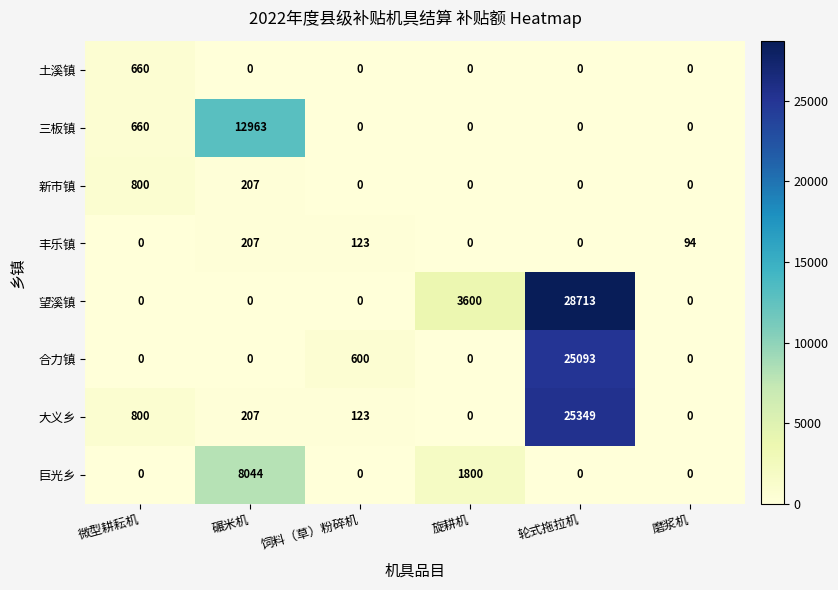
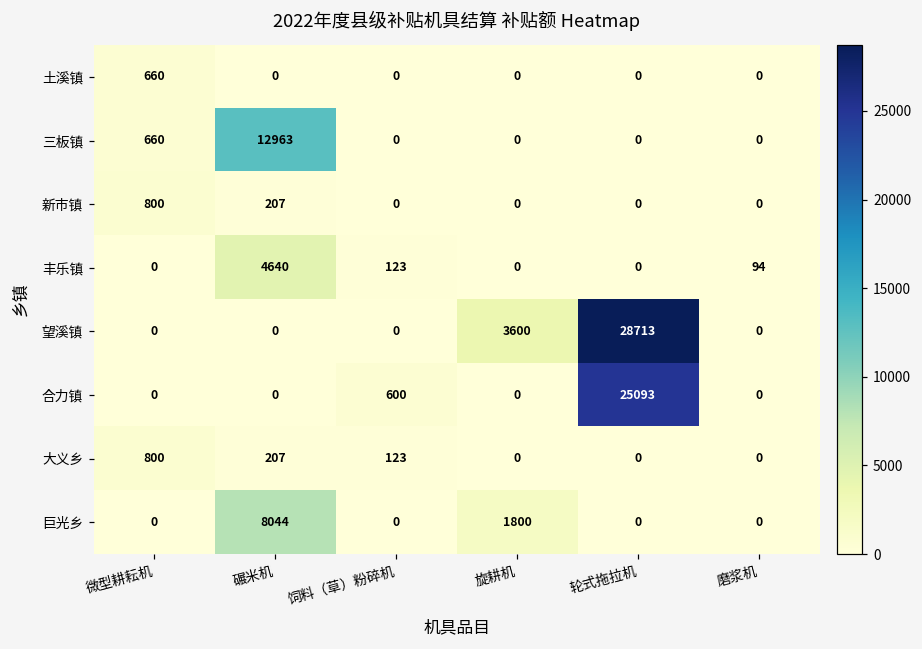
  {
    "土溪镇": {
      "微型耕耘机": 660,
      "碾米机": 0,
      "饲料（草）粉碎机": 0,
      "旋耕机": 0,
      "轮式拖拉机": 0,
      "磨浆机": 0
    },
    "三板镇": {
      "微型耕耘机": 660,
      "碾米机": 12963,
      "饲料（草）粉碎机": 0,
      "旋耕机": 0,
      "轮式拖拉机": 0,
      "磨浆机": 0
    },
    "新市镇": {
      "微型耕耘机": 800,
      "碾米机": 207,
      "饲料（草）粉碎机": 0,
      "旋耕机": 0,
      "轮式拖拉机": 0,
      "磨浆机": 0
    },
    "丰乐镇": {
      "微型耕耘机": 0,
-     "碾米机": 207,
+     "碾米机": 4640,
      "饲料（草）粉碎机": 123,
      "旋耕机": 0,
      "轮式拖拉机": 0,
      "磨浆机": 94
    },
    "望溪镇": {
      "微型耕耘机": 0,
      "碾米机": 0,
      "饲料（草）粉碎机": 0,
      "旋耕机": 3600,
      "轮式拖拉机": 28713,
      "磨浆机": 0
    },
    "合力镇": {
      "微型耕耘机": 0,
      "碾米机": 0,
      "饲料（草）粉碎机": 600,
      "旋耕机": 0,
      "轮式拖拉机": 25093,
      "磨浆机": 0
    },
    "大义乡": {
      "微型耕耘机": 800,
      "碾米机": 207,
      "饲料（草）粉碎机": 123,
      "旋耕机": 0,
-     "轮式拖拉机": 25349,
+     "轮式拖拉机": 0,
      "磨浆机": 0
    },
    "巨光乡": {
      "微型耕耘机": 0,
      "碾米机": 8044,
      "饲料（草）粉碎机": 0,
      "旋耕机": 1800,
      "轮式拖拉机": 0,
      "磨浆机": 0
    }
  }
